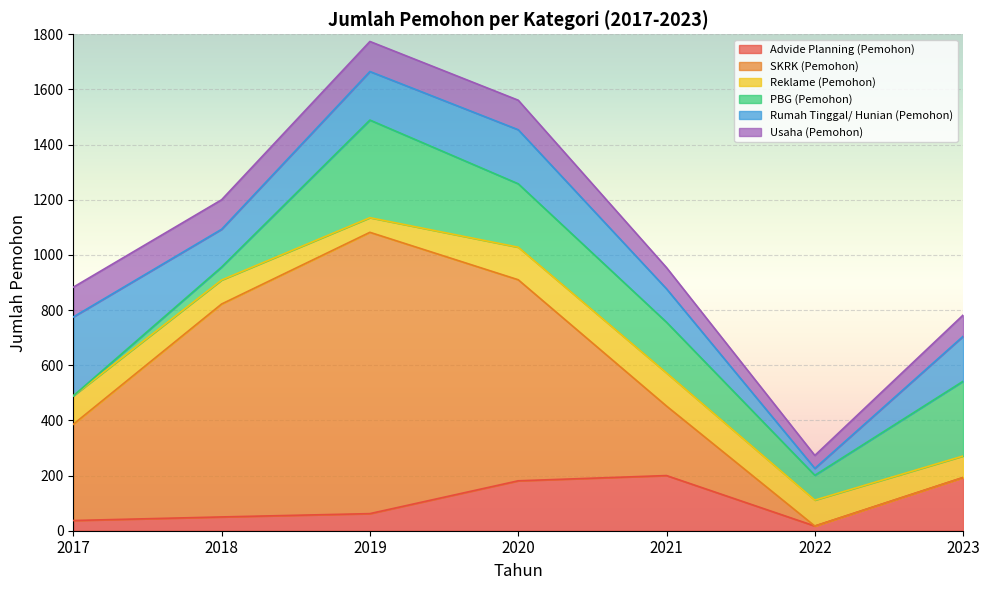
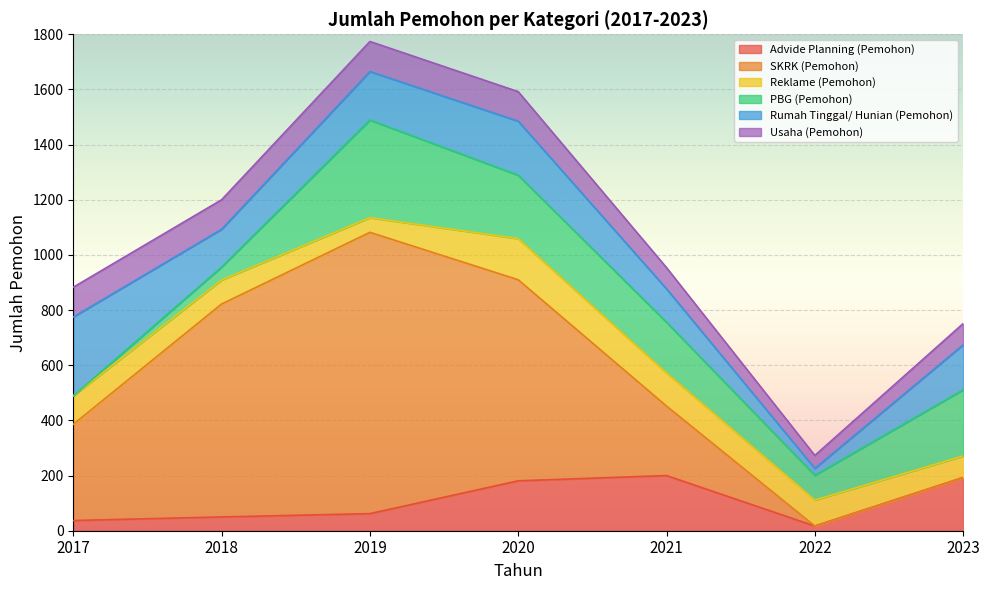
  {
    "Reklame (Pemohon)": {
      "2018": 90,
      "2019": 50,
-     "2020": 120,
+     "2020": 150,
      "2021": 120,
      "2022": 90,
      "2023": 80
    },
    "PBG (Pemohon)": {
      "2018": 50,
      "2019": 350,
      "2020": 230,
      "2021": 180,
      "2022": 90,
-     "2023": 270
+     "2023": 240
    },
    "Rumah Tinggal/ Hunian (Pemohon)": {
      "2017": 290,
      "2018": 140,
      "2019": 180,
      "2020": 200,
      "2021": 120,
      "2022": 30,
      "2023": 160
    },
    "Usaha (Pemohon)": {
      "2017": 110,
      "2018": 110,
      "2019": 110,
      "2020": 110,
      "2021": 80,
      "2022": 50,
      "2023": 80
    }
  }
